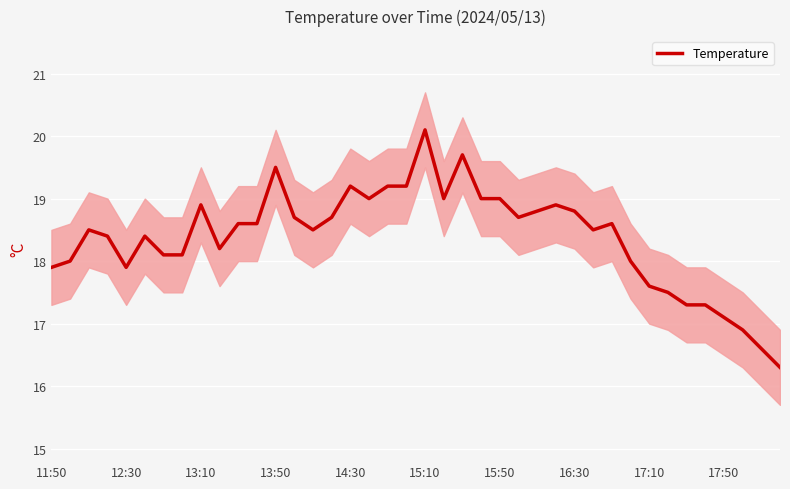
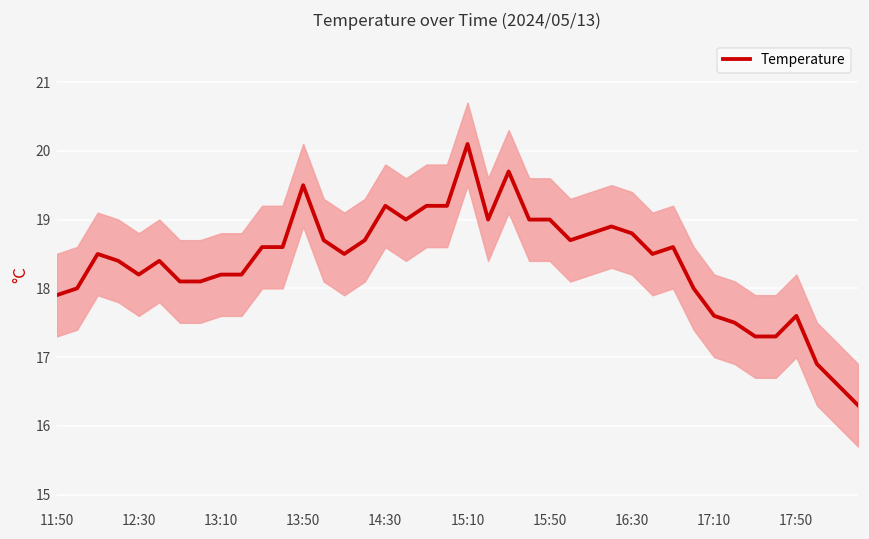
  {
    "Temperature": {
      "11:50": 17.9,
-     "12:30": 17.9,
-     "13:10": 18.9,
+     "12:30": 18.2,
+     "13:10": 18.2,
      "13:50": 19.5,
      "14:30": 19.2,
      "15:10": 20.1,
      "15:50": 19.0,
      "16:30": 18.8,
      "17:10": 17.6,
-     "17:50": 17.1
+     "17:50": 17.6
    }
  }
